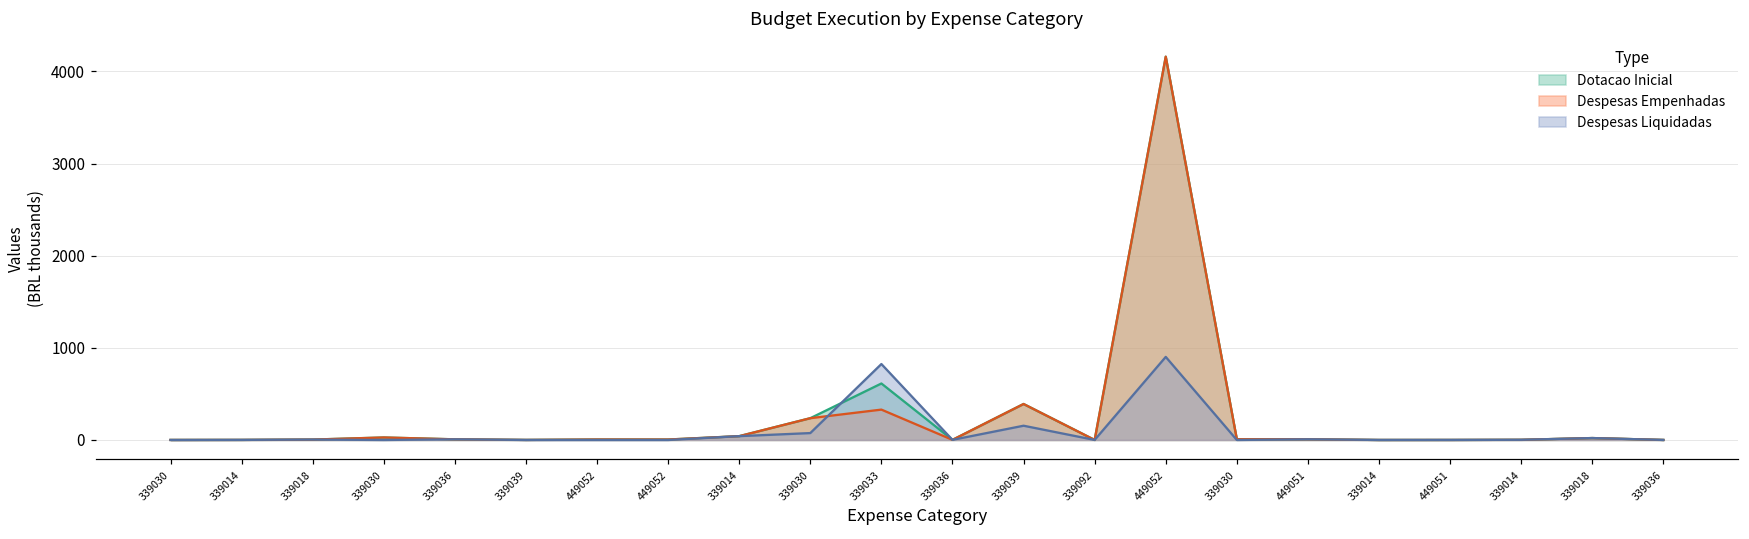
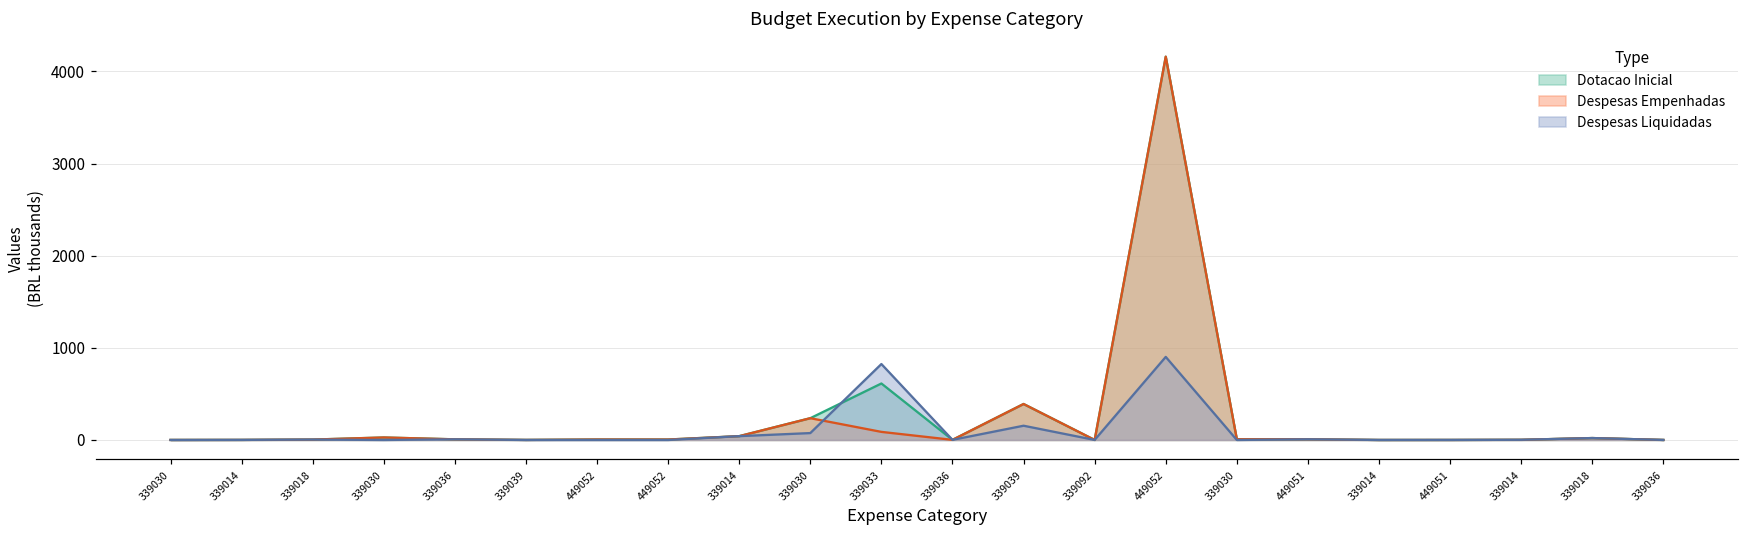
  {
    "Despesas Empenhadas": {
-     "339033": 300
+     "339033": 100
    }
  }
